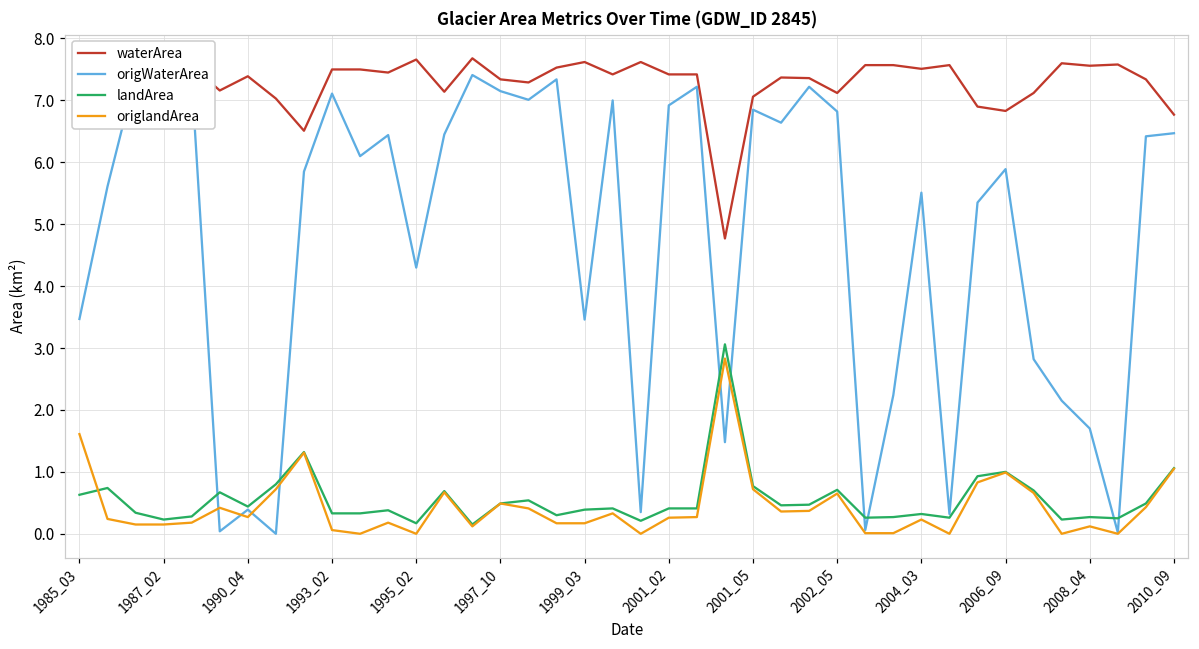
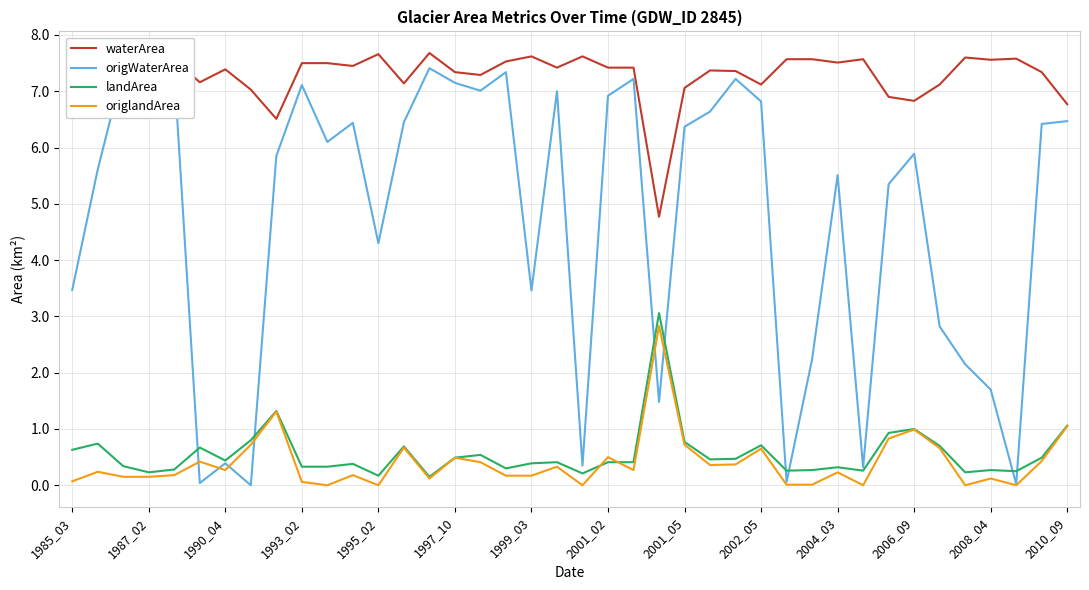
  {
    "waterArea": {
      "1990_04": 7.4,
      "1993_02": 7.5,
      "1995_02": 7.7,
      "1997_10": 7.3,
      "1999_03": 7.6,
      "2001_02": 7.4,
      "2001_05": 7.1,
      "2002_05": 7.1,
      "2004_03": 7.5,
      "2006_09": 6.8,
      "2008_04": 7.6,
      "2010_09": 6.8
    },
    "origWaterArea": {
      "1985_03": 3.5,
      "1990_04": 0.4,
      "1993_02": 7.1,
      "1995_02": 4.3,
      "1997_10": 7.2,
      "1999_03": 3.5,
      "2001_02": 6.9,
-     "2001_05": 6.9,
+     "2001_05": 6.4,
      "2002_05": 6.8,
      "2004_03": 5.5,
      "2006_09": 5.9,
      "2008_04": 1.7,
      "2010_09": 6.5
    },
    "landArea": {
      "1985_03": 0.6,
      "1987_02": 0.2,
      "1990_04": 0.4,
      "1993_02": 0.3,
      "1995_02": 0.2,
      "1999_03": 0.4,
      "2001_02": 0.4,
      "2001_05": 0.8,
      "2002_05": 0.7,
      "2004_03": 0.3,
      "2008_04": 0.3
    },
    "origlandArea": {
-     "1985_03": 1.6,
+     "1985_03": 0.1,
      "1987_02": 0.2,
      "1990_04": 0.3,
      "1993_02": 0.1,
      "1995_02": 0.0,
      "1999_03": 0.2,
-     "2001_02": 0.3,
+     "2001_02": 0.5,
      "2001_05": 0.7,
      "2002_05": 0.7,
      "2004_03": 0.2,
      "2008_04": 0.1
    }
  }
